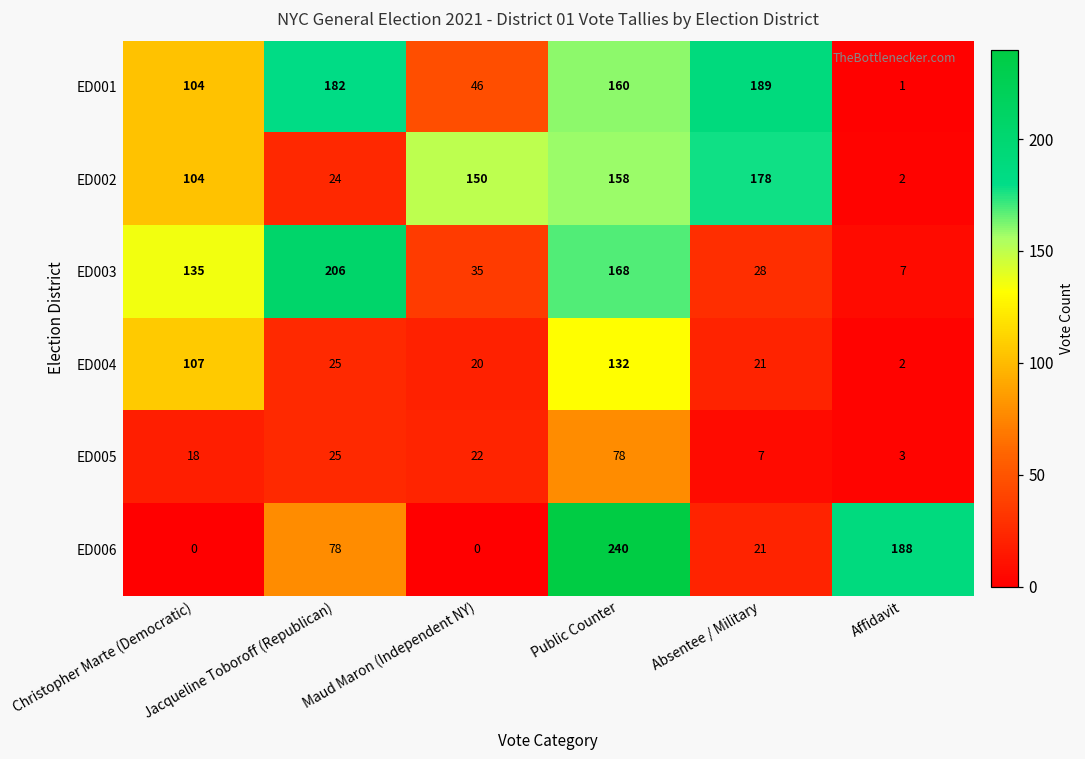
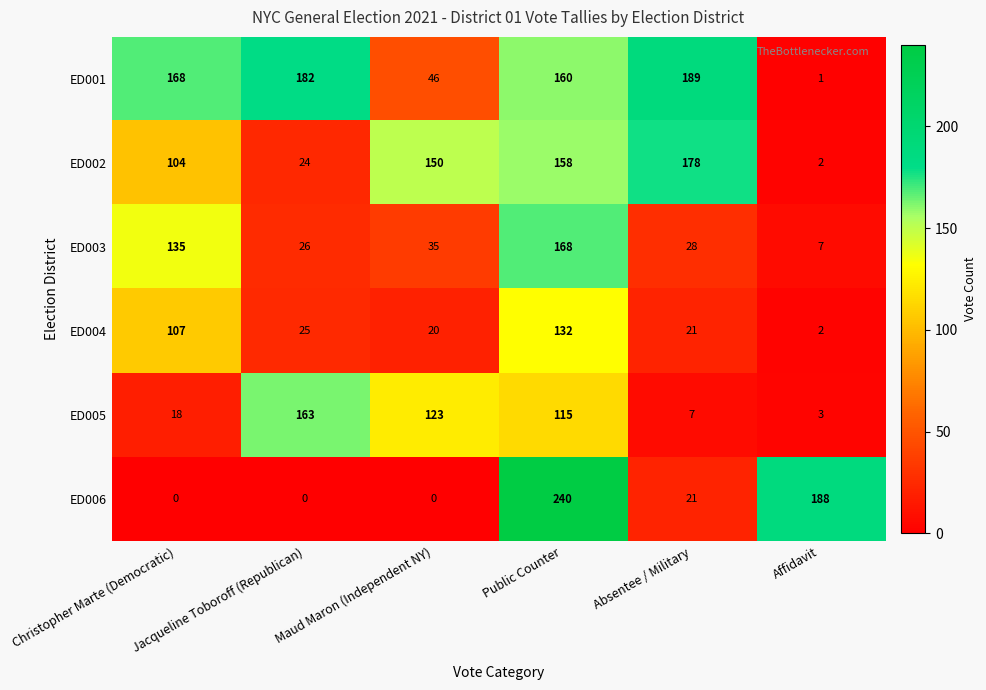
  {
    "ED001": {
-     "Christopher Marte (Democratic)": 104,
+     "Christopher Marte (Democratic)": 168,
      "Jacqueline Toboroff (Republican)": 182,
      "Maud Maron (Independent NY)": 46,
      "Public Counter": 160,
      "Absentee / Military": 189
    },
    "ED002": {
      "Christopher Marte (Democratic)": 104,
      "Jacqueline Toboroff (Republican)": 24,
      "Maud Maron (Independent NY)": 150,
      "Public Counter": 158,
      "Absentee / Military": 178,
      "Affidavit": 2
    },
    "ED003": {
      "Christopher Marte (Democratic)": 135,
-     "Jacqueline Toboroff (Republican)": 206,
+     "Jacqueline Toboroff (Republican)": 26,
      "Maud Maron (Independent NY)": 35,
      "Public Counter": 168,
      "Absentee / Military": 28,
      "Affidavit": 7
    },
    "ED004": {
      "Christopher Marte (Democratic)": 107,
      "Jacqueline Toboroff (Republican)": 25,
      "Maud Maron (Independent NY)": 20,
      "Public Counter": 132,
      "Absentee / Military": 21,
      "Affidavit": 2
    },
    "ED005": {
      "Christopher Marte (Democratic)": 18,
-     "Jacqueline Toboroff (Republican)": 25,
-     "Maud Maron (Independent NY)": 22,
-     "Public Counter": 78,
+     "Jacqueline Toboroff (Republican)": 163,
+     "Maud Maron (Independent NY)": 123,
+     "Public Counter": 115,
      "Absentee / Military": 7,
      "Affidavit": 3
    },
    "ED006": {
      "Christopher Marte (Democratic)": 0,
-     "Jacqueline Toboroff (Republican)": 78,
+     "Jacqueline Toboroff (Republican)": 0,
      "Maud Maron (Independent NY)": 0,
      "Public Counter": 240,
      "Absentee / Military": 21,
      "Affidavit": 188
    }
  }
